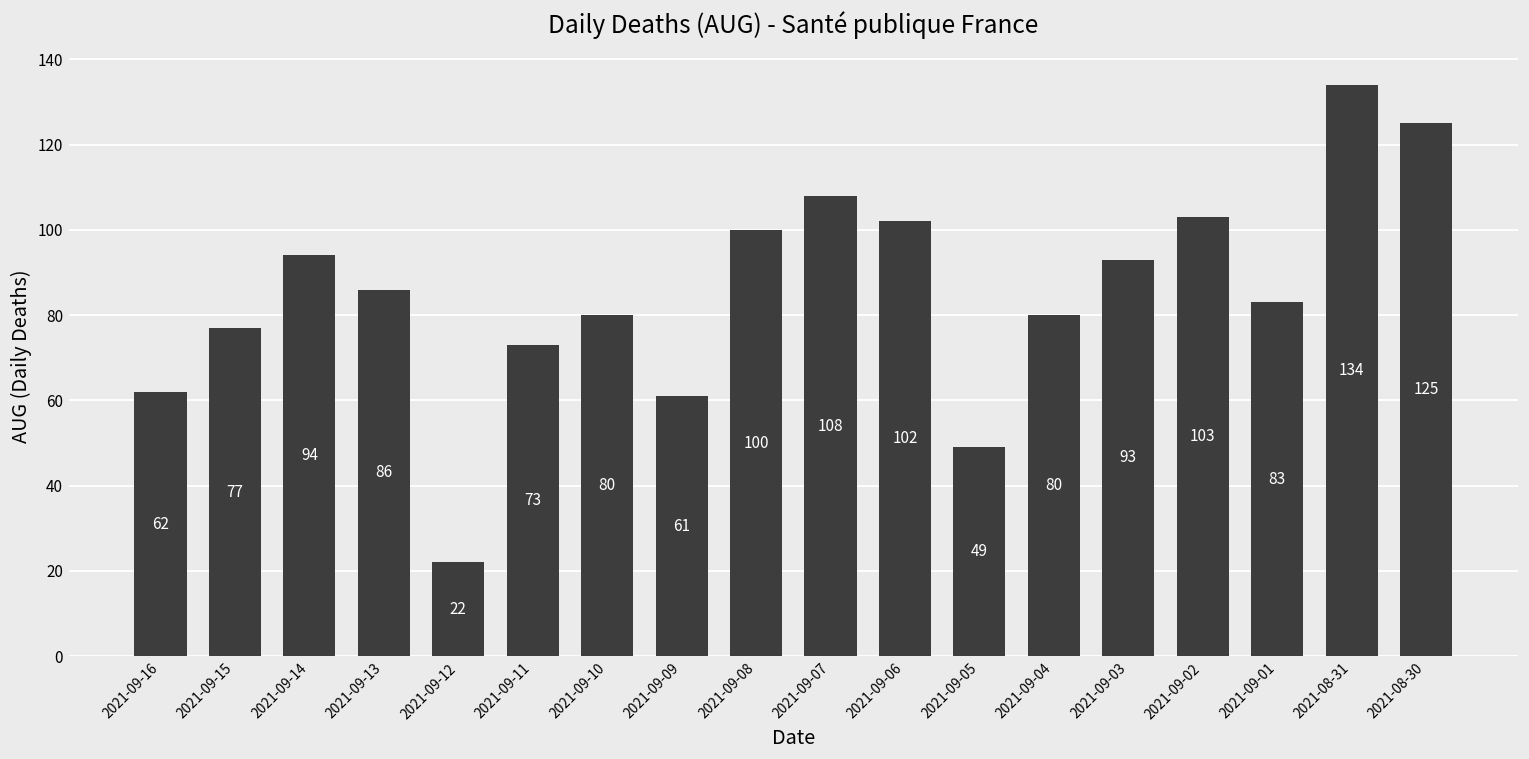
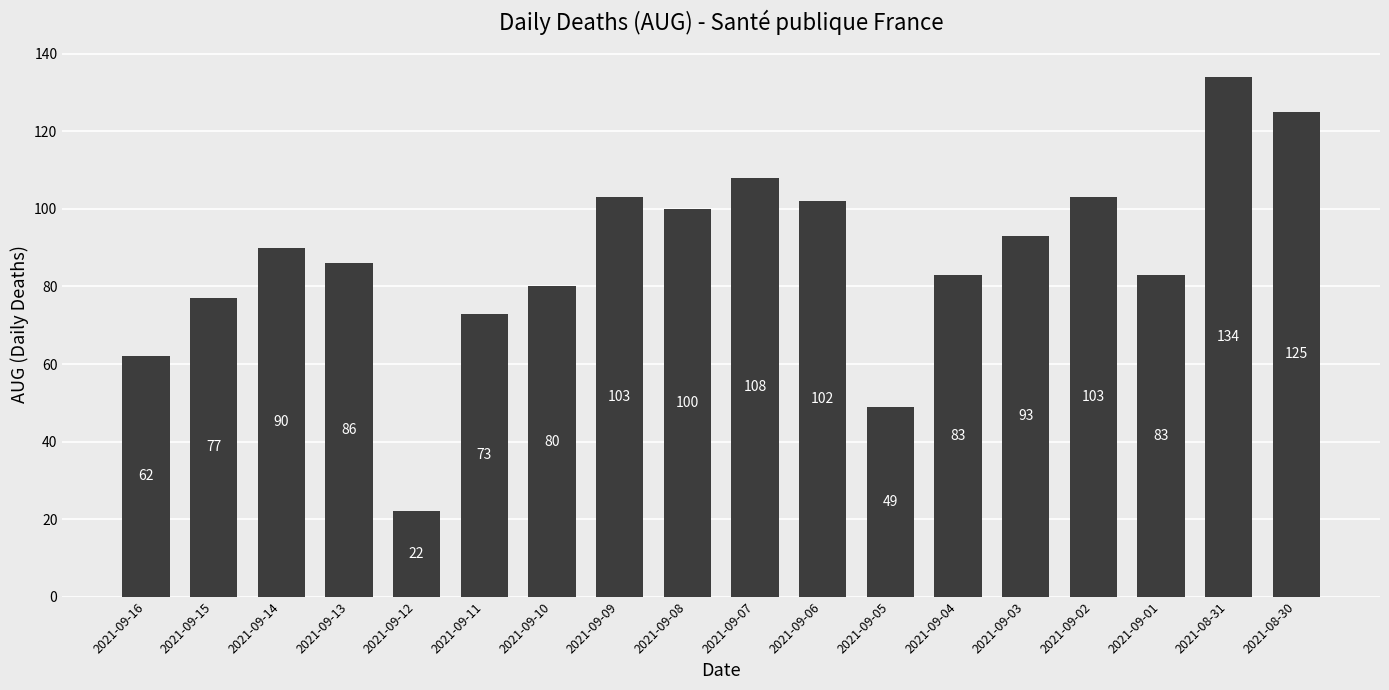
  {
    "2021-09-16": 62,
    "2021-09-15": 77,
-   "2021-09-14": 94,
+   "2021-09-14": 90,
    "2021-09-13": 86,
    "2021-09-12": 22,
    "2021-09-11": 73,
    "2021-09-10": 80,
-   "2021-09-09": 61,
+   "2021-09-09": 103,
    "2021-09-08": 100,
    "2021-09-07": 108,
    "2021-09-06": 102,
    "2021-09-05": 49,
-   "2021-09-04": 80,
+   "2021-09-04": 83,
    "2021-09-03": 93,
    "2021-09-02": 103,
    "2021-09-01": 83,
    "2021-08-31": 134,
    "2021-08-30": 125
  }
